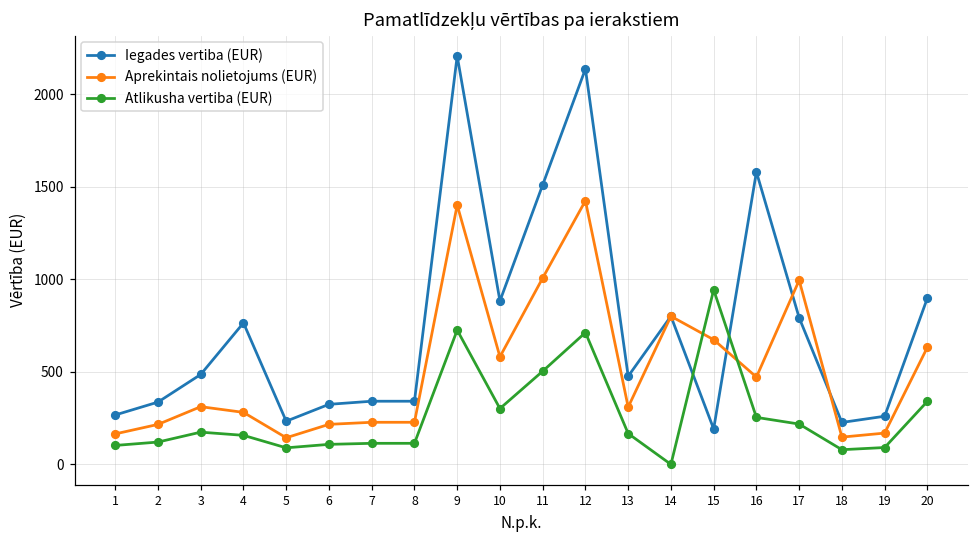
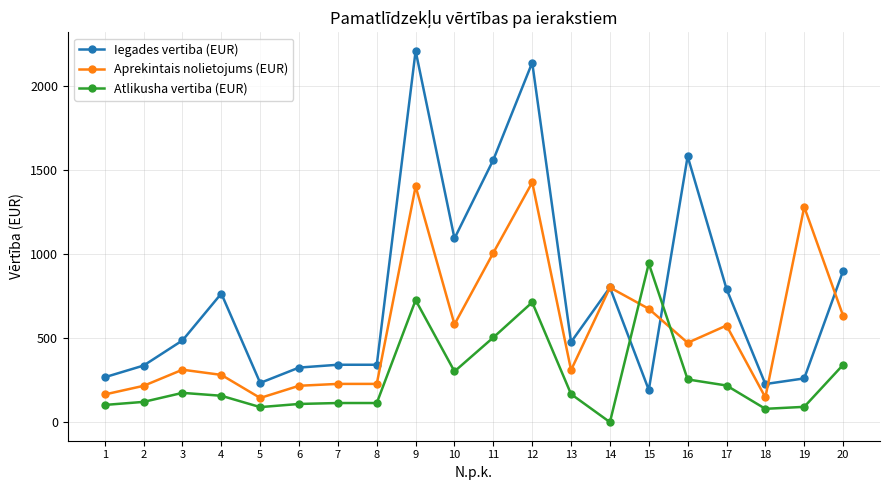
  {
    "Iegades vertiba (EUR)": {
      "1": 270,
      "2": 340,
      "3": 490,
      "4": 760,
      "5": 230,
      "6": 320,
      "7": 340,
      "8": 340,
      "9": 2210,
-     "10": 880,
-     "11": 1510,
+     "10": 1090,
+     "11": 1560,
      "12": 2140,
      "13": 480,
      "15": 190,
      "16": 1580,
      "17": 790,
      "18": 230,
      "19": 260,
      "20": 900
    },
    "Aprekintais nolietojums (EUR)": {
      "1": 160,
      "2": 220,
      "3": 310,
      "4": 280,
      "5": 140,
      "6": 220,
      "7": 230,
      "8": 230,
      "9": 1400,
      "10": 580,
      "11": 1010,
      "12": 1430,
      "13": 310,
      "15": 670,
      "16": 470,
-     "17": 1000,
+     "17": 570,
      "18": 150,
-     "19": 170,
+     "19": 1280,
      "20": 630
    },
    "Atlikusha vertiba (EUR)": {
      "1": 100,
      "2": 120,
      "3": 170,
      "4": 160,
      "5": 90,
      "6": 110,
      "7": 110,
      "8": 110,
      "9": 730,
      "10": 300,
      "11": 500,
      "12": 710,
      "13": 170,
      "14": 0,
      "15": 940,
      "16": 250,
      "17": 220,
      "18": 80,
      "19": 90,
      "20": 340
    }
  }
